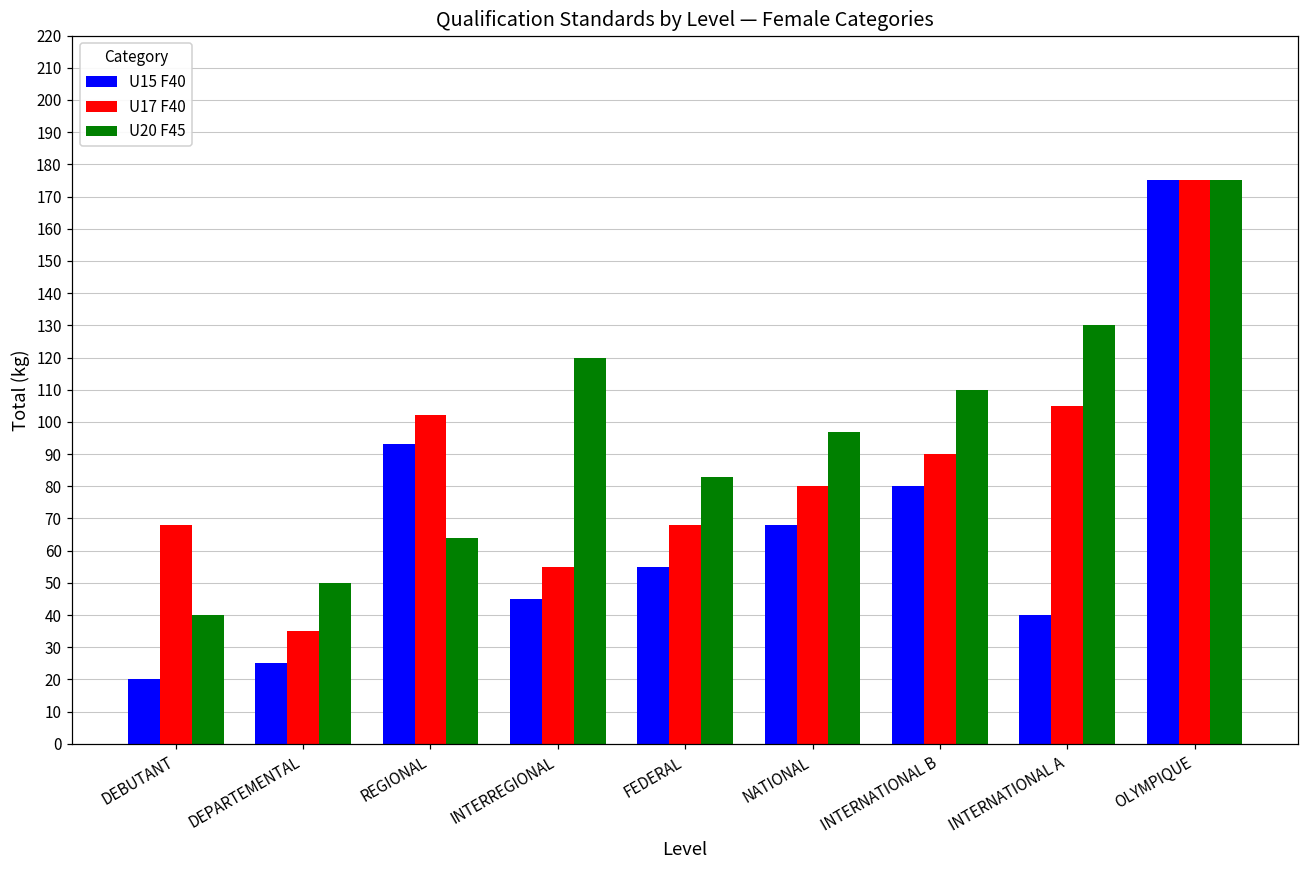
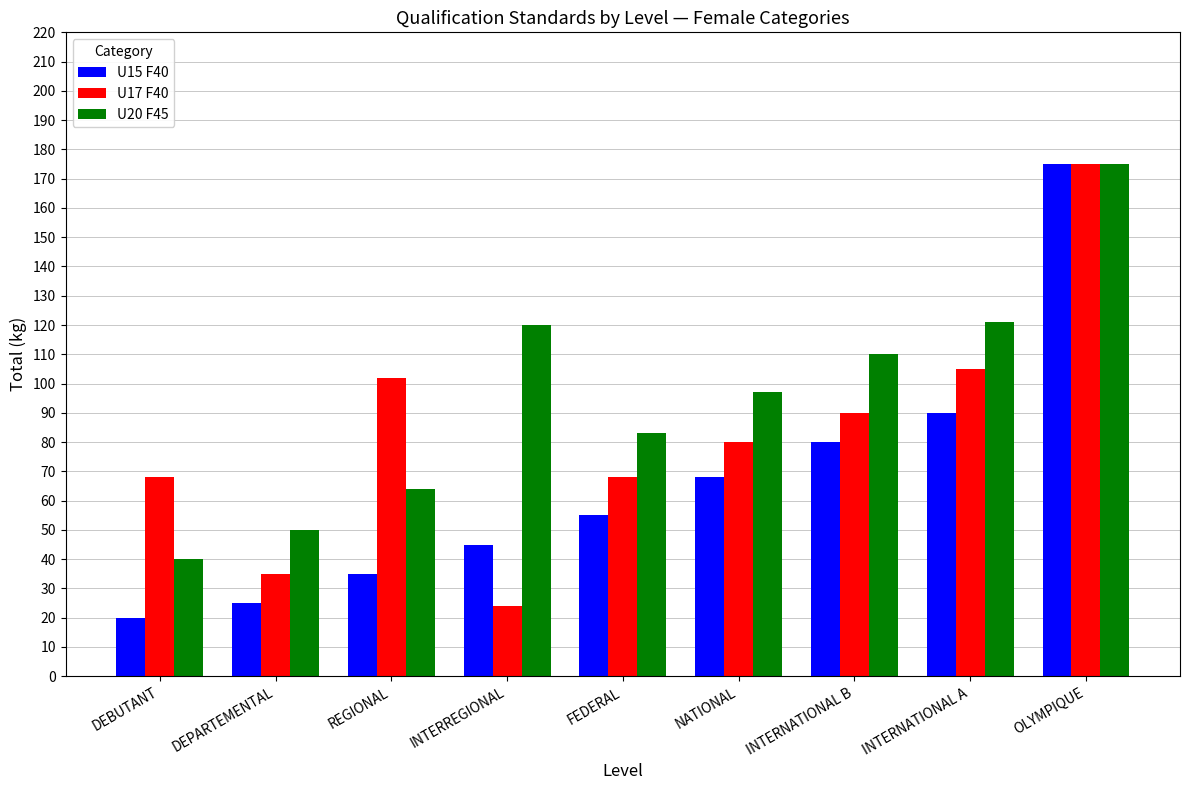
  {
    "U15 F40": {
      "DEBUTANT": 20,
      "DEPARTEMENTAL": 25,
-     "REGIONAL": 93,
+     "REGIONAL": 35,
      "INTERREGIONAL": 45,
      "FEDERAL": 55,
      "NATIONAL": 68,
      "INTERNATIONAL B": 80,
-     "INTERNATIONAL A": 40,
+     "INTERNATIONAL A": 90,
      "OLYMPIQUE": 175
    },
    "U17 F40": {
      "DEBUTANT": 68,
      "DEPARTEMENTAL": 35,
      "REGIONAL": 102,
-     "INTERREGIONAL": 55,
+     "INTERREGIONAL": 24,
      "FEDERAL": 68,
      "NATIONAL": 80,
      "INTERNATIONAL B": 90,
      "INTERNATIONAL A": 105,
      "OLYMPIQUE": 175
    },
    "U20 F45": {
      "DEBUTANT": 40,
      "DEPARTEMENTAL": 50,
      "REGIONAL": 64,
      "INTERREGIONAL": 120,
      "FEDERAL": 83,
      "NATIONAL": 97,
      "INTERNATIONAL B": 110,
-     "INTERNATIONAL A": 130,
+     "INTERNATIONAL A": 121,
      "OLYMPIQUE": 175
    }
  }
